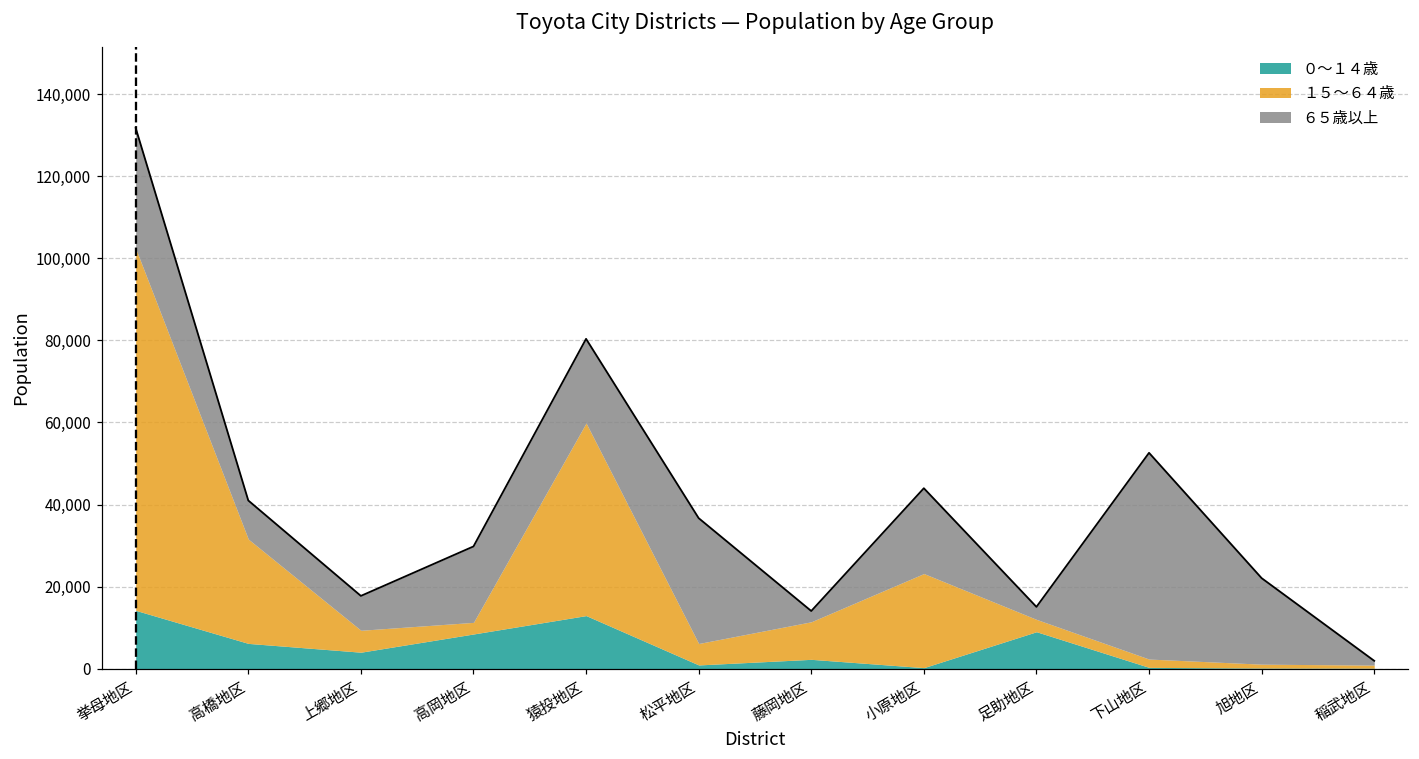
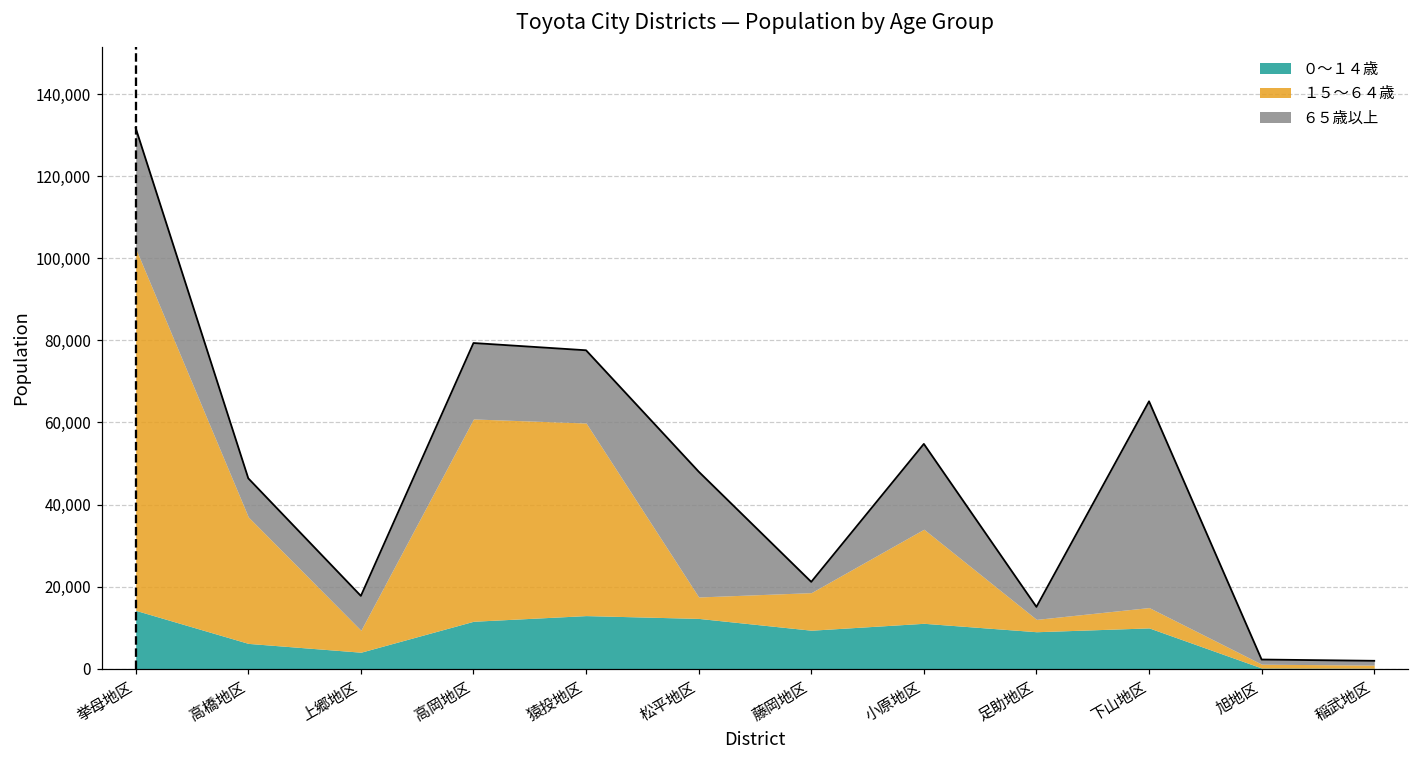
  {
    "０～１４歳": {
      "挙母地区": "14,000",
      "高橋地区": "6,000",
      "上郷地区": "4,000",
-     "高岡地区": "8,000",
+     "高岡地区": "12,000",
      "猿投地区": "13,000",
-     "松平地区": "1,000",
-     "藤岡地区": "2,000",
-     "小原地区": "0",
+     "松平地区": "12,000",
+     "藤岡地区": "9,000",
+     "小原地区": "11,000",
      "足助地区": "9,000",
-     "下山地区": "0"
+     "下山地区": "10,000"
    },
    "１５～６４歳": {
      "挙母地区": "88,000",
-     "高橋地区": "25,000",
+     "高橋地区": "31,000",
      "上郷地区": "5,000",
-     "高岡地区": "3,000",
+     "高岡地区": "49,000",
      "猿投地区": "47,000",
      "松平地区": "5,000",
      "藤岡地区": "9,000",
      "小原地区": "23,000",
      "足助地区": "3,000",
-     "下山地区": "2,000",
+     "下山地区": "5,000",
      "旭地区": "1,000",
      "稲武地区": "1,000"
    },
    "６５歳以上": {
      "挙母地区": "29,000",
      "高橋地区": "9,000",
      "上郷地区": "8,000",
      "高岡地区": "19,000",
-     "猿投地区": "21,000",
+     "猿投地区": "18,000",
      "松平地区": "31,000",
      "藤岡地区": "3,000",
      "小原地区": "21,000",
      "足助地区": "3,000",
      "下山地区": "50,000",
-     "旭地区": "21,000",
+     "旭地区": "1,000",
      "稲武地区": "1,000"
    }
  }
